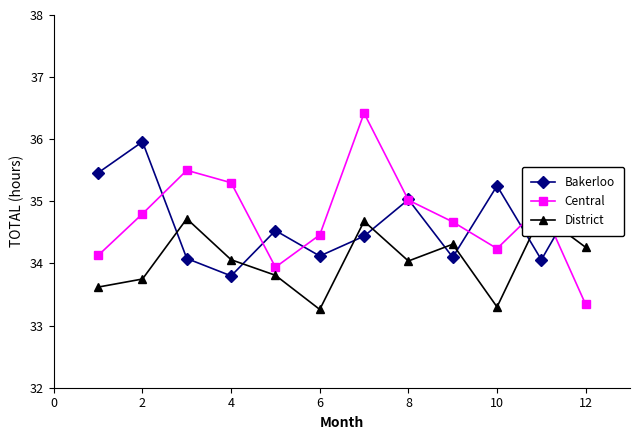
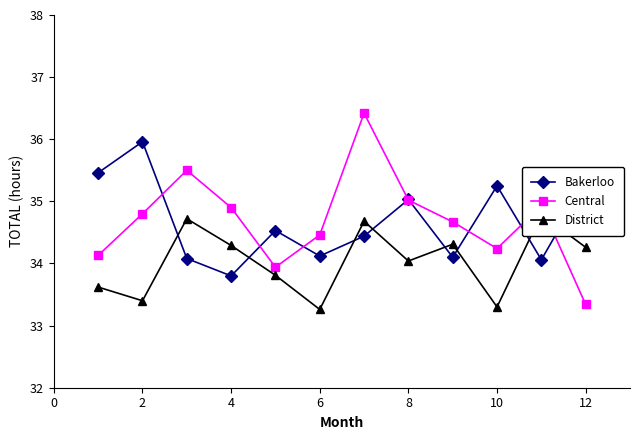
  {
    "Bakerloo": {
      "2": 36.0,
      "4": 33.8,
      "6": 34.1,
      "10": 35.3
    },
    "Central": {
      "2": 34.8,
-     "4": 35.3,
+     "4": 34.9,
      "6": 34.5,
      "10": 34.2,
      "12": 33.3
    },
    "District": {
-     "2": 33.8,
-     "4": 34.1,
+     "2": 33.4,
+     "4": 34.3,
      "6": 33.3,
      "8": 34.0,
      "10": 33.3,
      "12": 34.3
    }
  }
